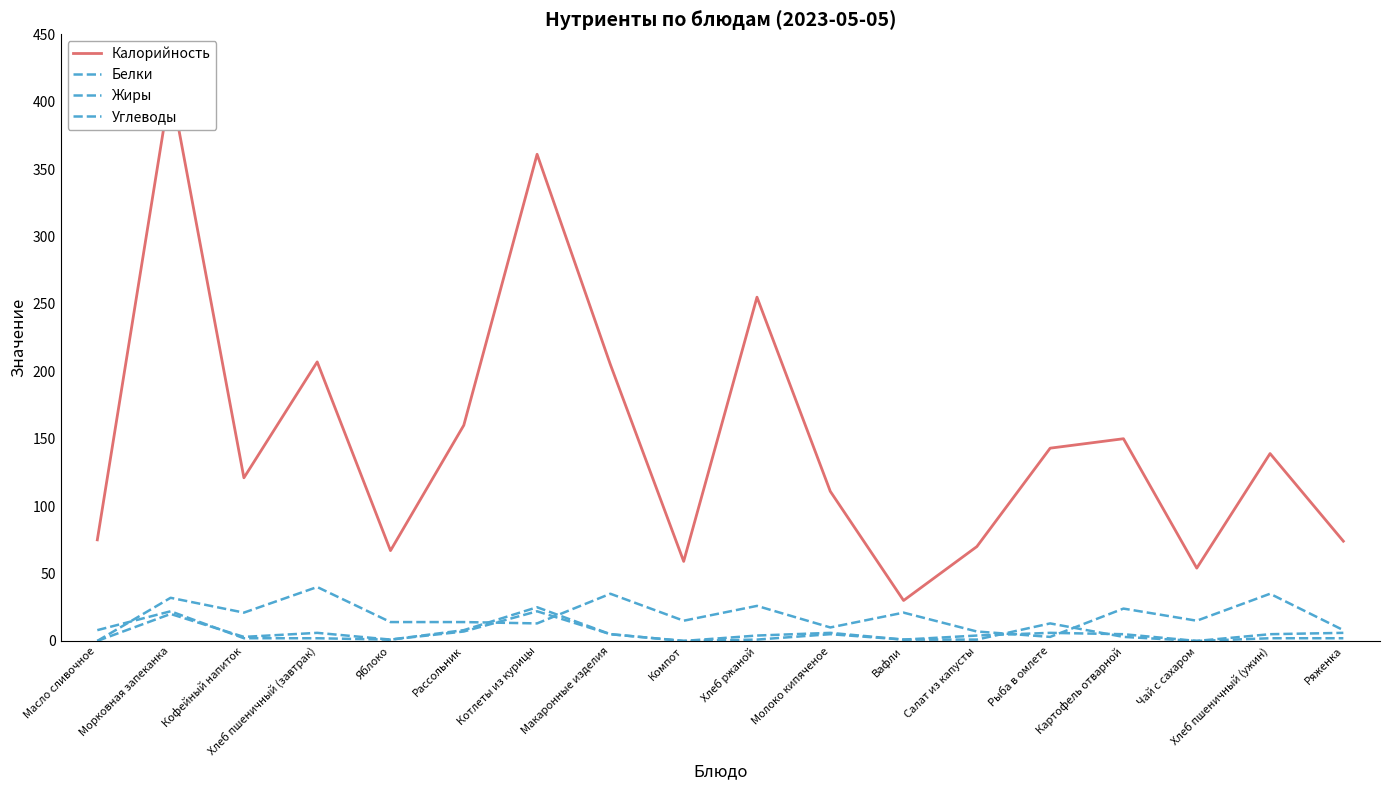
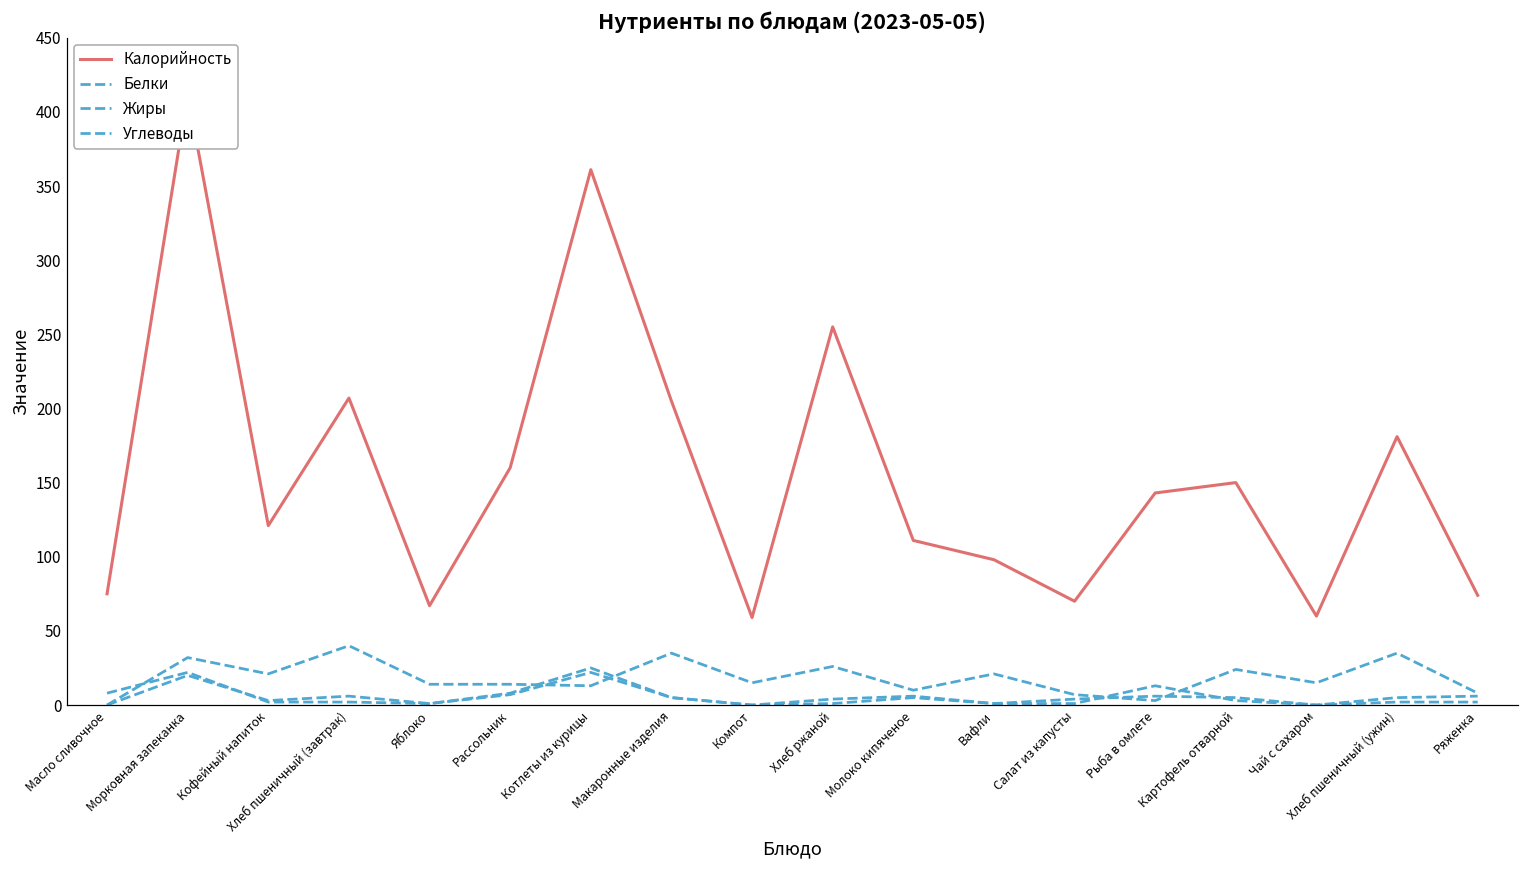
  {
    "Калорийность": {
      "Масло сливочное": 75,
      "Кофейный напиток": 121,
      "Хлеб пшеничный (завтрак)": 207,
      "Яблоко": 67,
      "Рассольник": 160,
      "Котлеты из курицы": 361,
      "Макаронные изделия": 205,
      "Компот": 59,
      "Хлеб ржаной": 255,
      "Молоко кипяченое": 111,
-     "Вафли": 30,
+     "Вафли": 98,
      "Салат из капусты": 70,
      "Рыба в омлете": 143,
      "Картофель отварной": 150,
-     "Чай с сахаром": 54,
-     "Хлеб пшеничный (ужин)": 139,
+     "Чай с сахаром": 60,
+     "Хлеб пшеничный (ужин)": 181,
      "Ряженка": 74
    }
  }
